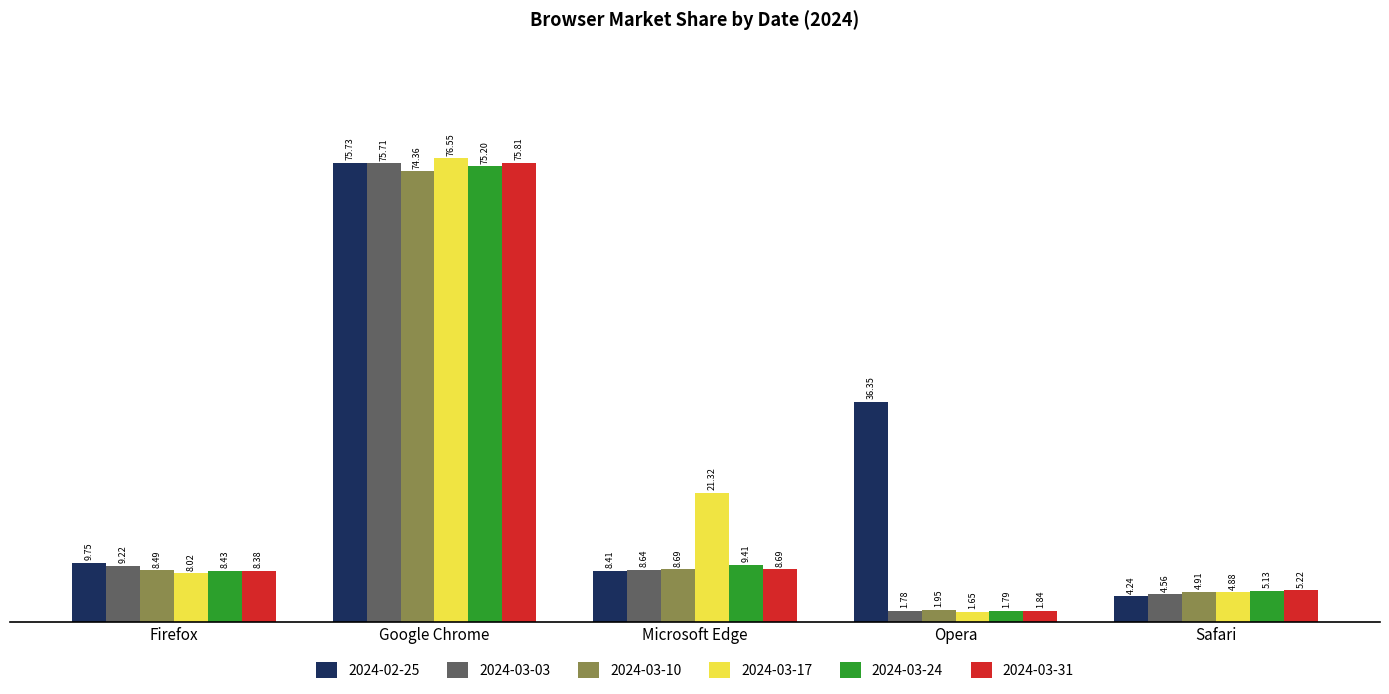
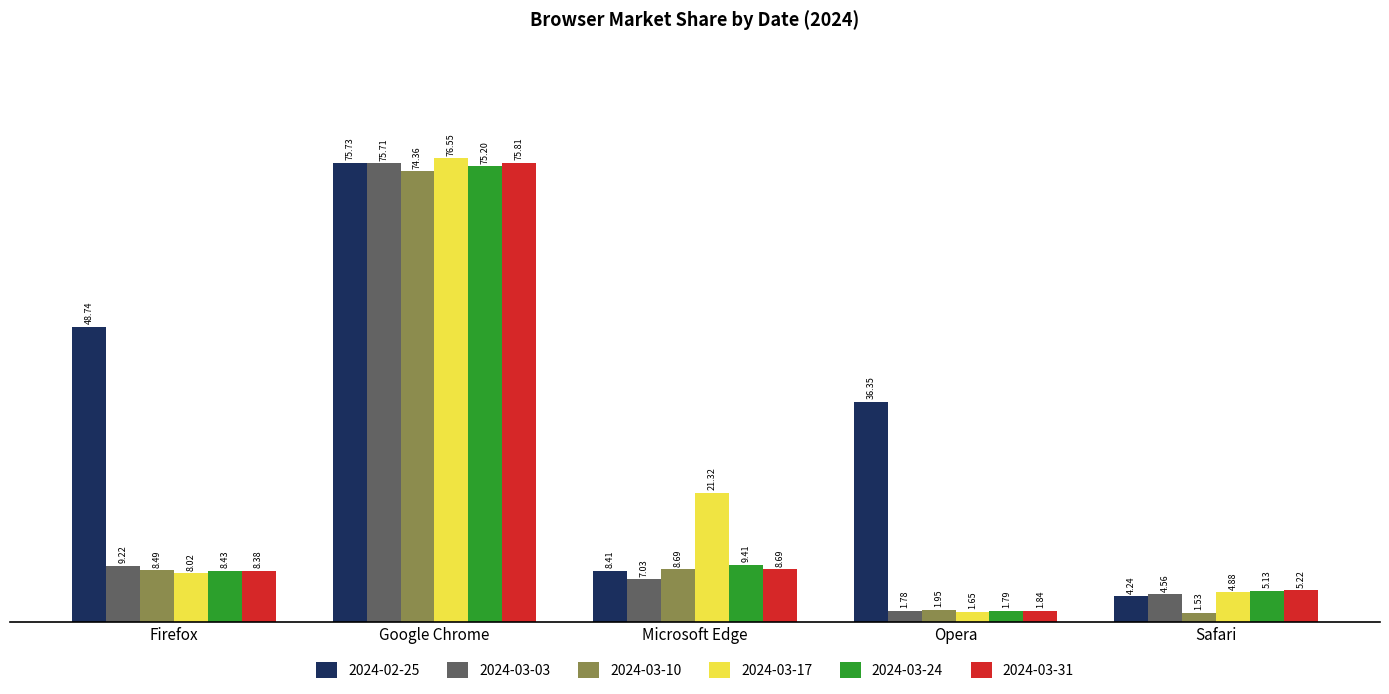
  {
    "2024-02-25": {
-     "Firefox": 9.75,
+     "Firefox": 48.74,
      "Google Chrome": 75.73,
      "Microsoft Edge": 8.41,
      "Opera": 36.35,
      "Safari": 4.24
    },
    "2024-03-03": {
      "Firefox": 9.22,
      "Google Chrome": 75.71,
-     "Microsoft Edge": 8.64,
+     "Microsoft Edge": 7.03,
      "Opera": 1.78,
      "Safari": 4.56
    },
    "2024-03-10": {
      "Firefox": 8.49,
      "Google Chrome": 74.36,
      "Microsoft Edge": 8.69,
      "Opera": 1.95,
-     "Safari": 4.91
+     "Safari": 1.53
    },
    "2024-03-17": {
      "Firefox": 8.02,
      "Google Chrome": 76.55,
      "Microsoft Edge": 21.32,
      "Opera": 1.65,
      "Safari": 4.88
    },
    "2024-03-24": {
      "Firefox": 8.43,
      "Google Chrome": 75.20,
      "Microsoft Edge": 9.41,
      "Opera": 1.79,
      "Safari": 5.13
    },
    "2024-03-31": {
      "Firefox": 8.38,
      "Google Chrome": 75.81,
      "Microsoft Edge": 8.69,
      "Opera": 1.84,
      "Safari": 5.22
    }
  }
